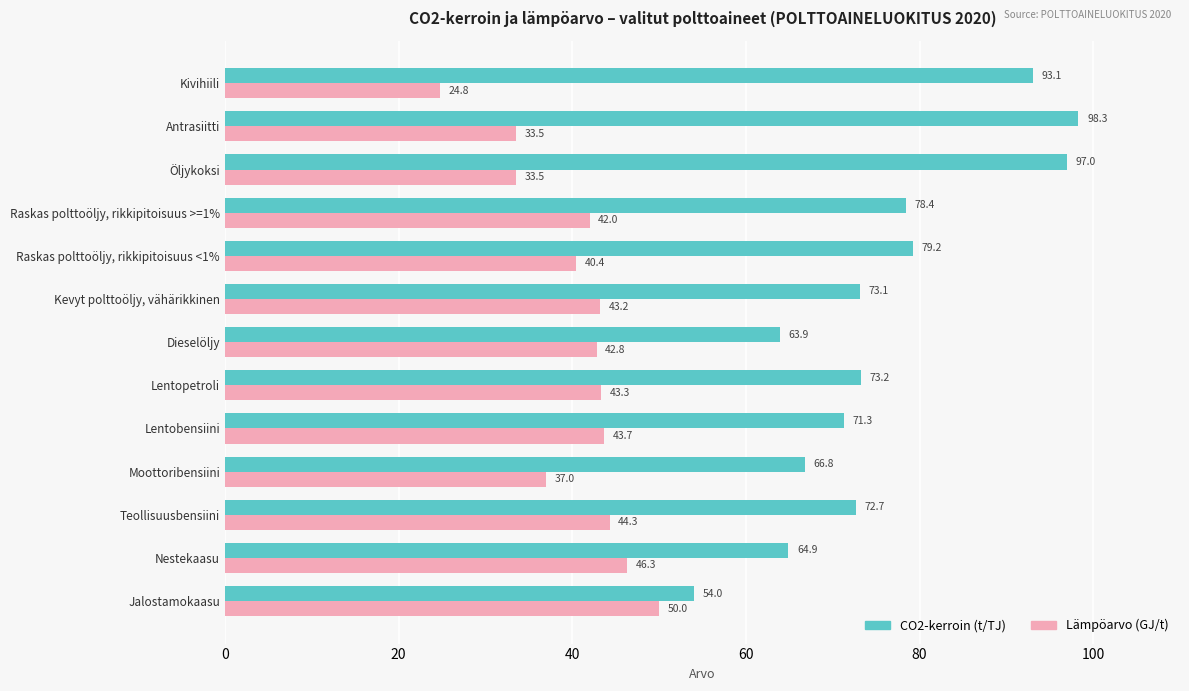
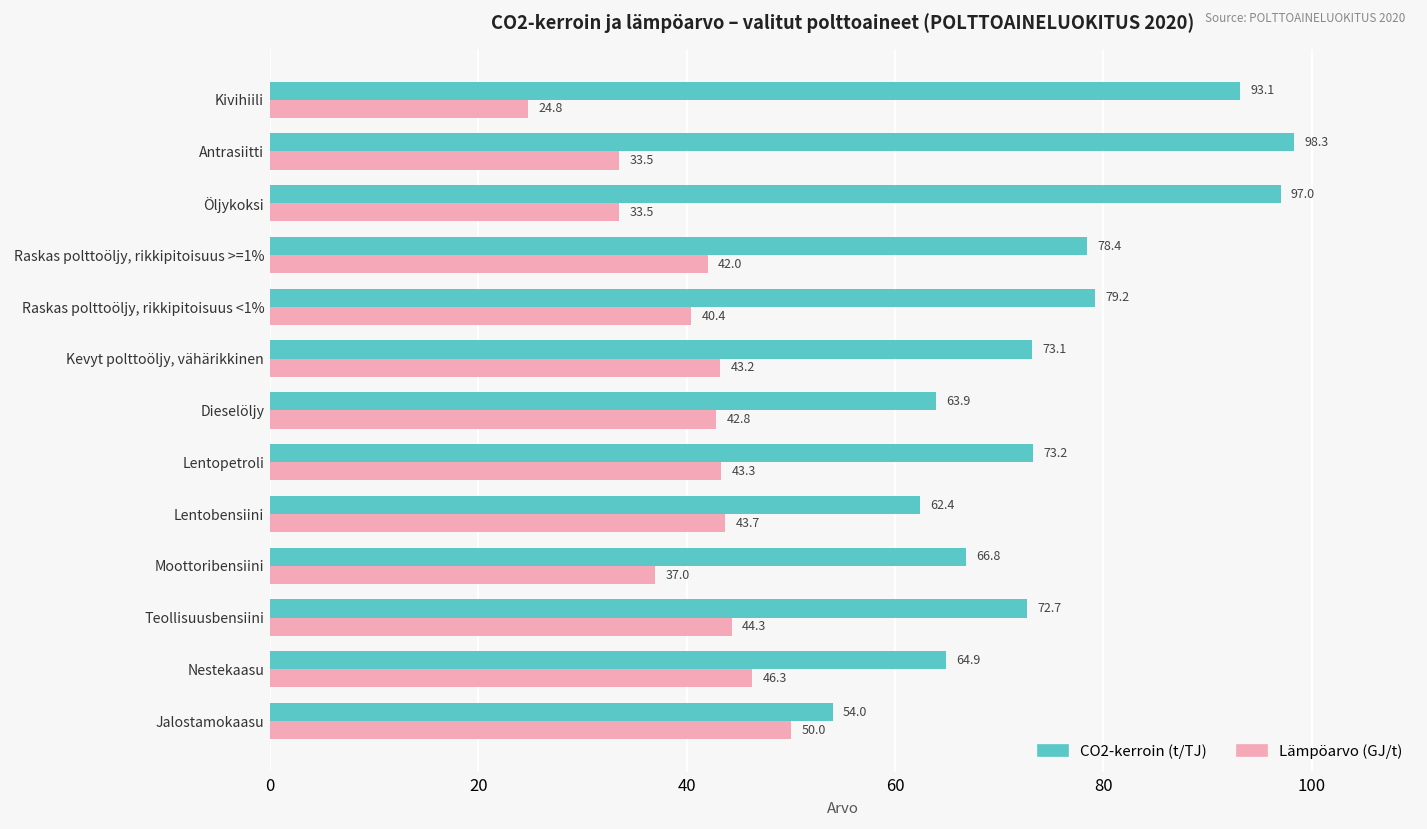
  {
    "CO2-kerroin (t/TJ)": {
      "Kivihiili": 93.1,
      "Antrasiitti": 98.3,
      "Öljykoksi": 97.0,
      "Raskas polttoöljy, rikkipitoisuus >=1%": 78.4,
      "Raskas polttoöljy, rikkipitoisuus <1%": 79.2,
      "Kevyt polttoöljy, vähärikkinen": 73.1,
      "Dieselöljy": 63.9,
      "Lentopetroli": 73.2,
-     "Lentobensiini": 71.3,
+     "Lentobensiini": 62.4,
      "Moottoribensiini": 66.8,
      "Teollisuusbensiini": 72.7,
      "Nestekaasu": 64.9,
      "Jalostamokaasu": 54.0
    },
    "Lämpöarvo (GJ/t)": {
      "Kivihiili": 24.8,
      "Antrasiitti": 33.5,
      "Öljykoksi": 33.5,
      "Raskas polttoöljy, rikkipitoisuus >=1%": 42.0,
      "Raskas polttoöljy, rikkipitoisuus <1%": 40.4,
      "Kevyt polttoöljy, vähärikkinen": 43.2,
      "Dieselöljy": 42.8,
      "Lentopetroli": 43.3,
      "Lentobensiini": 43.7,
      "Moottoribensiini": 37.0,
      "Teollisuusbensiini": 44.3,
      "Nestekaasu": 46.3,
      "Jalostamokaasu": 50.0
    }
  }
